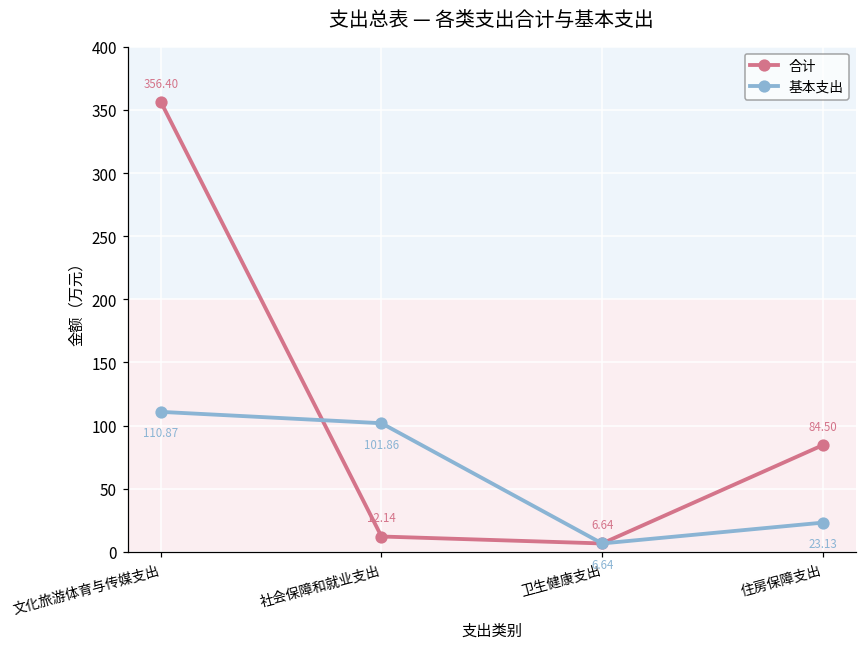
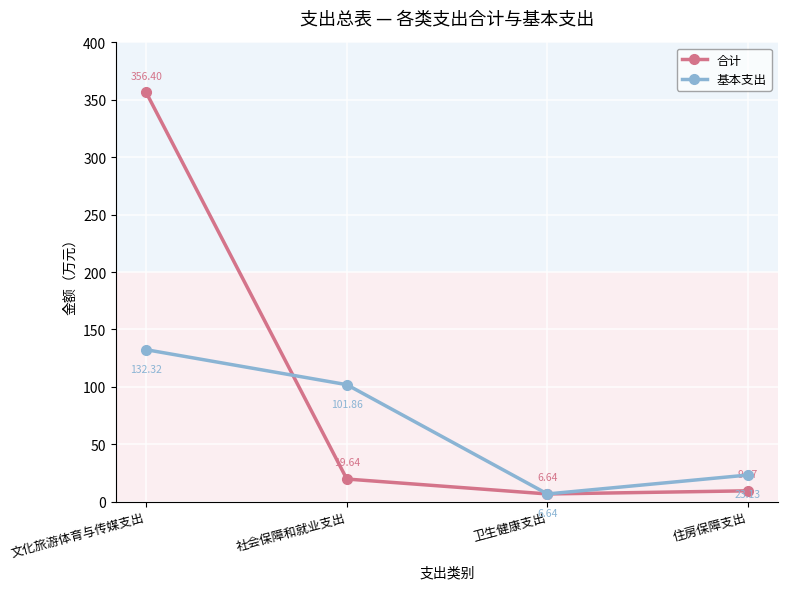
  {
    "合计": {
      "文化旅游体育与传媒支出": 356.40,
-     "社会保障和就业支出": 12.14,
-     "住房保障支出": 84.50
+     "社会保障和就业支出": 19.64,
+     "住房保障支出": 9.37
    },
    "基本支出": {
-     "文化旅游体育与传媒支出": 110.87,
+     "文化旅游体育与传媒支出": 132.32,
      "社会保障和就业支出": 101.86,
      "住房保障支出": 23.13
    }
  }
